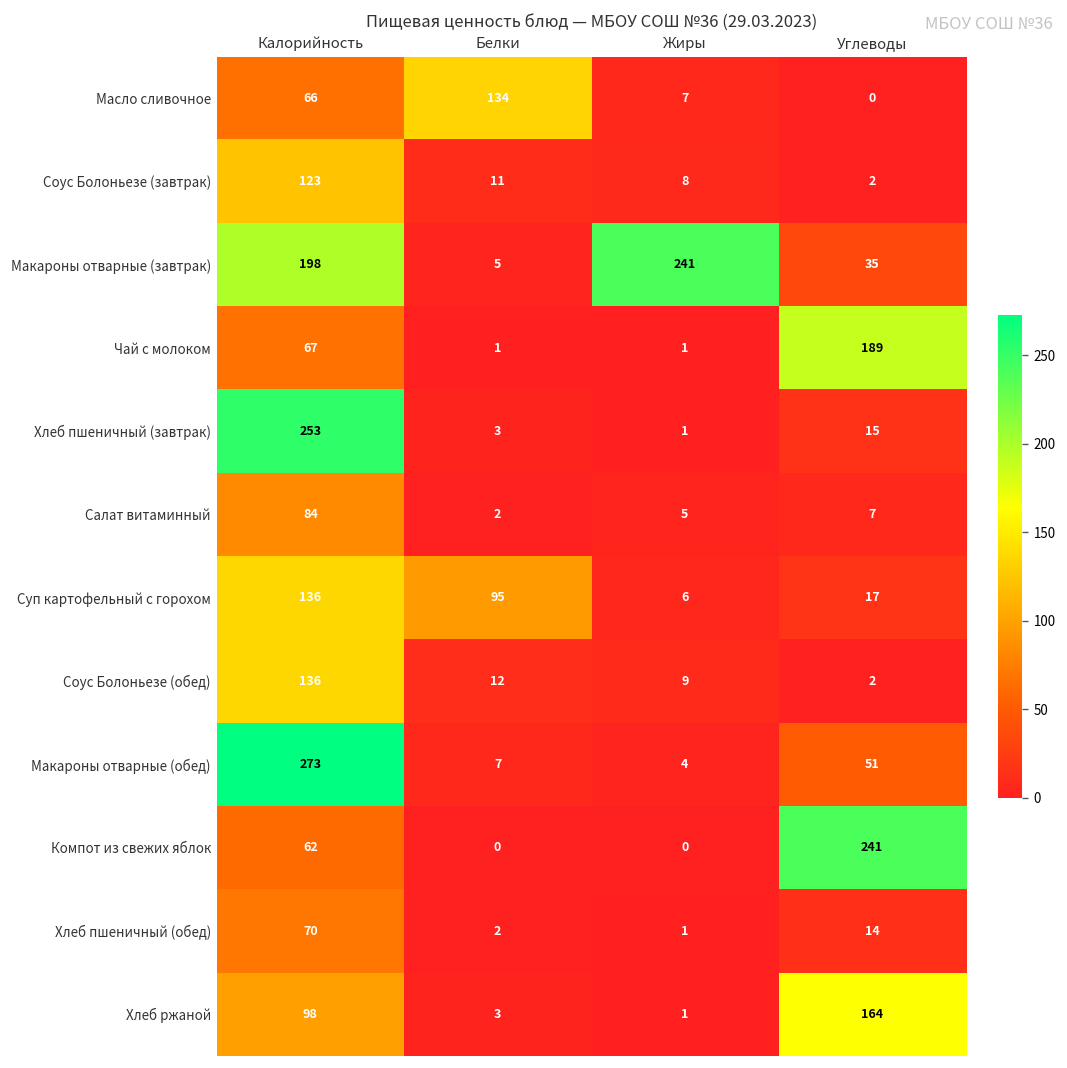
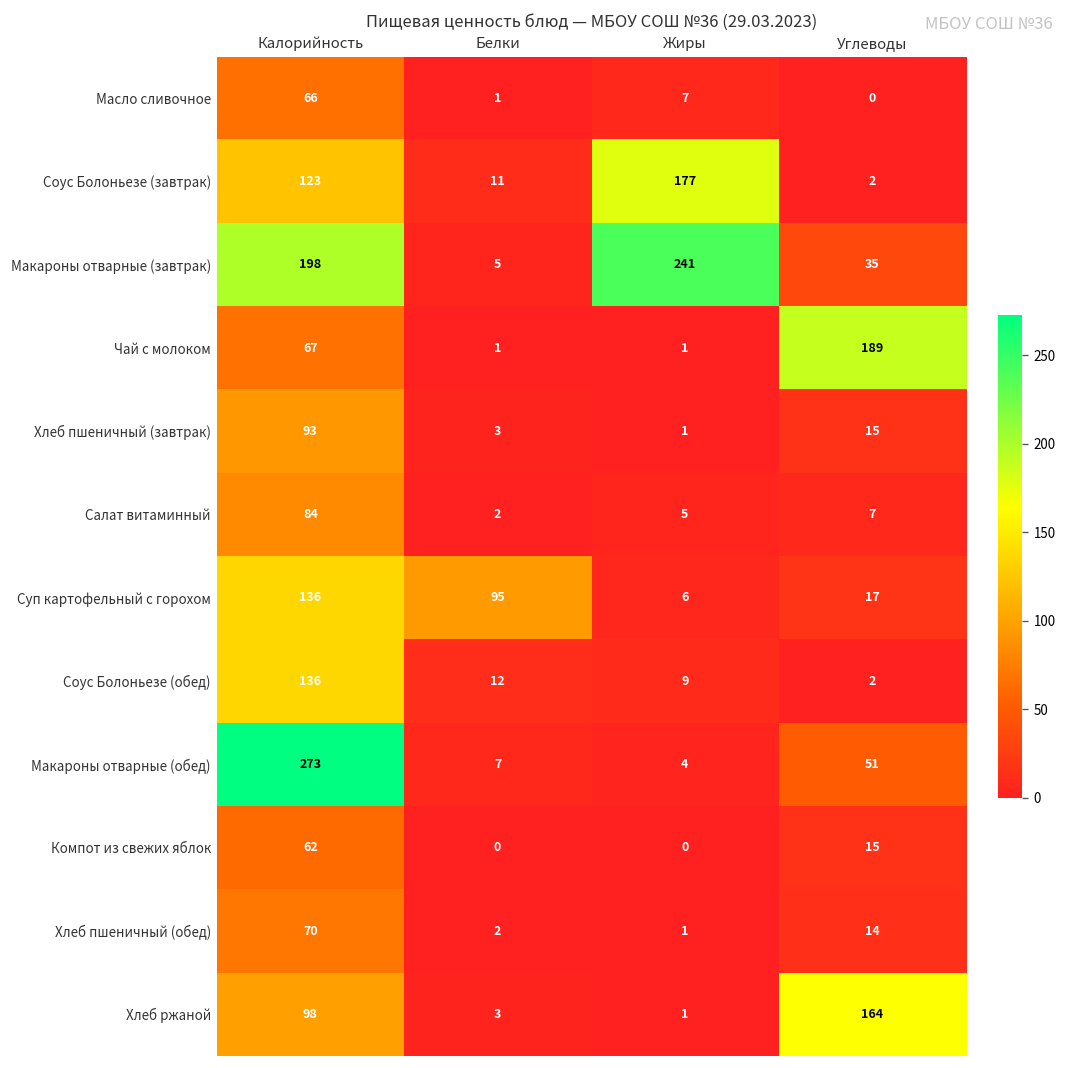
  {
    "Масло сливочное": {
      "Калорийность": 66,
-     "Белки": 134,
+     "Белки": 1,
      "Жиры": 7,
      "Углеводы": 0
    },
    "Соус Болоньезе (завтрак)": {
      "Калорийность": 123,
      "Белки": 11,
-     "Жиры": 8,
+     "Жиры": 177,
      "Углеводы": 2
    },
    "Макароны отварные (завтрак)": {
      "Калорийность": 198,
      "Белки": 5,
      "Жиры": 241,
      "Углеводы": 35
    },
    "Чай с молоком": {
      "Калорийность": 67,
      "Белки": 1,
      "Жиры": 1,
      "Углеводы": 189
    },
    "Хлеб пшеничный (завтрак)": {
-     "Калорийность": 253,
+     "Калорийность": 93,
      "Белки": 3,
      "Жиры": 1,
      "Углеводы": 15
    },
    "Салат витаминный": {
      "Калорийность": 84,
      "Белки": 2,
      "Жиры": 5,
      "Углеводы": 7
    },
    "Суп картофельный с горохом": {
      "Калорийность": 136,
      "Белки": 95,
      "Жиры": 6,
      "Углеводы": 17
    },
    "Соус Болоньезе (обед)": {
      "Калорийность": 136,
      "Белки": 12,
      "Жиры": 9,
      "Углеводы": 2
    },
    "Макароны отварные (обед)": {
      "Калорийность": 273,
      "Белки": 7,
      "Жиры": 4,
      "Углеводы": 51
    },
    "Компот из свежих яблок": {
      "Калорийность": 62,
      "Белки": 0,
      "Жиры": 0,
-     "Углеводы": 241
+     "Углеводы": 15
    },
    "Хлеб пшеничный (обед)": {
      "Калорийность": 70,
      "Белки": 2,
      "Жиры": 1,
      "Углеводы": 14
    },
    "Хлеб ржаной": {
      "Калорийность": 98,
      "Белки": 3,
      "Жиры": 1,
      "Углеводы": 164
    }
  }
